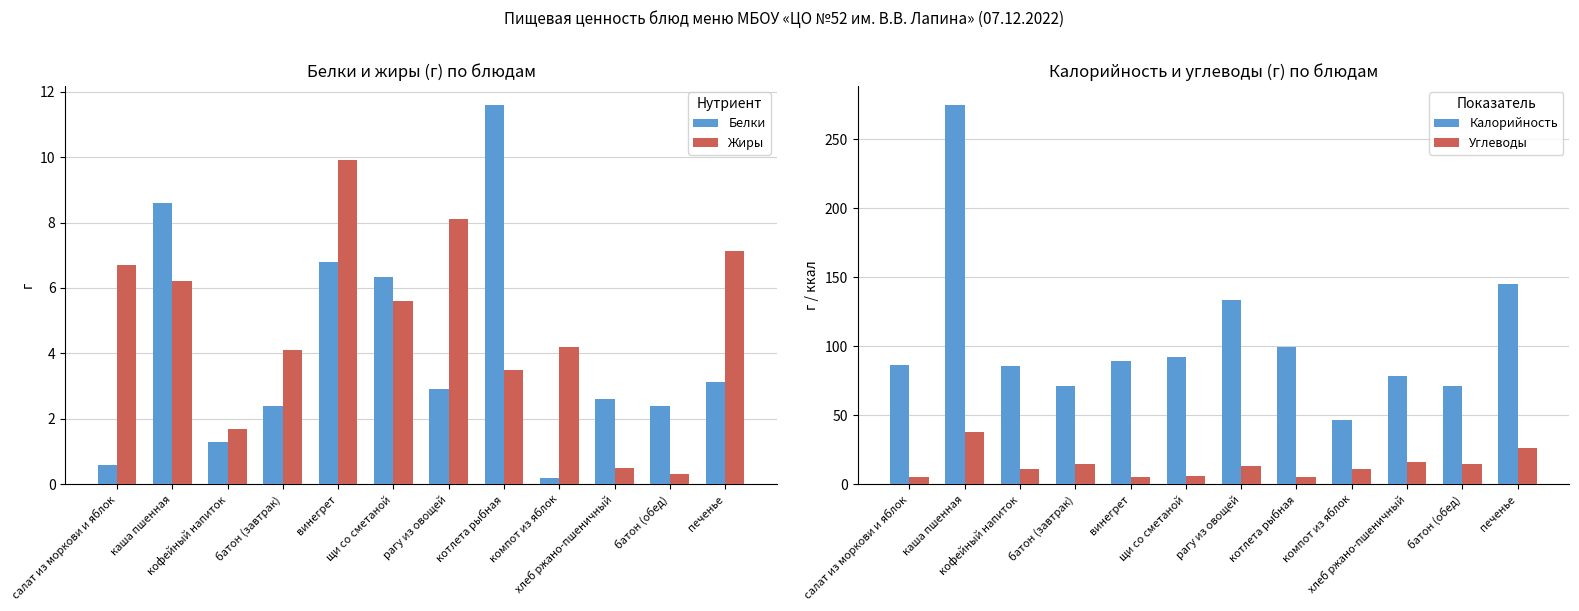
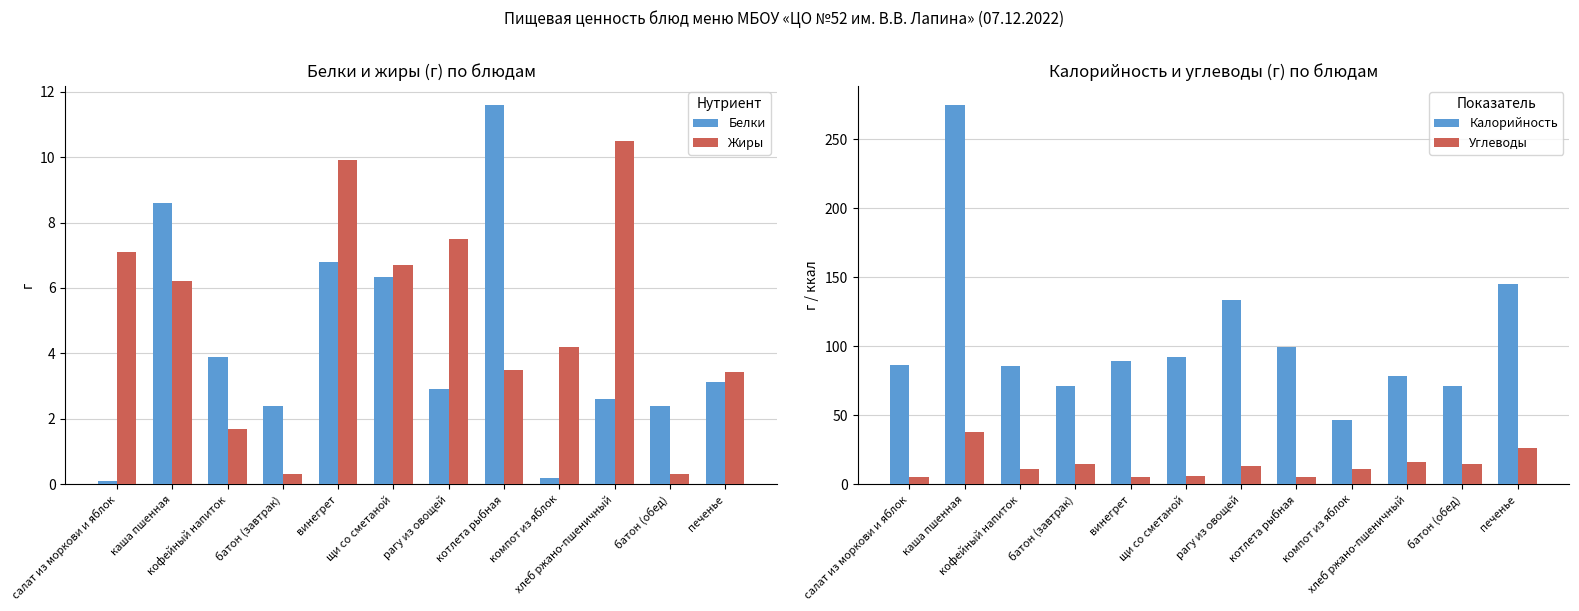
  {
    "Белки и жиры (г) по блюдам": {
      "Белки": {
-       "салат из моркови и яблок": 0.6,
+       "салат из моркови и яблок": 0.1,
        "каша пшенная": 8.6,
-       "кофейный напиток": 1.3,
+       "кофейный напиток": 3.9,
        "батон (завтрак)": 2.4,
        "винегрет": 6.8,
        "щи со сметаной": 6.4,
        "рагу из овощей": 2.9,
        "котлета рыбная": 11.6,
        "компот из яблок": 0.2,
        "хлеб ржано-пшеничный": 2.6,
        "батон (обед)": 2.4,
        "печенье": 3.1
      },
      "Жиры": {
-       "салат из моркови и яблок": 6.7,
+       "салат из моркови и яблок": 7.1,
        "каша пшенная": 6.2,
        "кофейный напиток": 1.7,
-       "батон (завтрак)": 4.1,
+       "батон (завтрак)": 0.3,
        "винегрет": 9.9,
-       "щи со сметаной": 5.6,
-       "рагу из овощей": 8.1,
+       "щи со сметаной": 6.7,
+       "рагу из овощей": 7.5,
        "котлета рыбная": 3.5,
        "компот из яблок": 4.2,
-       "хлеб ржано-пшеничный": 0.5,
+       "хлеб ржано-пшеничный": 10.5,
        "батон (обед)": 0.3,
-       "печенье": 7.1
+       "печенье": 3.4
      }
    },
    "Калорийность и углеводы (г) по блюдам": {
      "Калорийность": {
        "салат из моркови и яблок": 87,
        "каша пшенная": 275,
        "кофейный напиток": 86,
        "батон (завтрак)": 71,
        "винегрет": 90,
        "щи со сметаной": 92,
        "рагу из овощей": 133,
        "котлета рыбная": 100,
        "компот из яблок": 47,
        "хлеб ржано-пшеничный": 78,
        "батон (обед)": 71,
        "печенье": 145
      },
      "Углеводы": {
        "салат из моркови и яблок": 5,
        "каша пшенная": 38,
        "кофейный напиток": 11,
        "батон (завтрак)": 15,
        "винегрет": 5,
        "щи со сметаной": 6,
        "рагу из овощей": 14,
        "котлета рыбная": 6,
        "компот из яблок": 11,
        "хлеб ржано-пшеничный": 16,
        "батон (обед)": 15,
        "печенье": 26
      }
    }
  }
